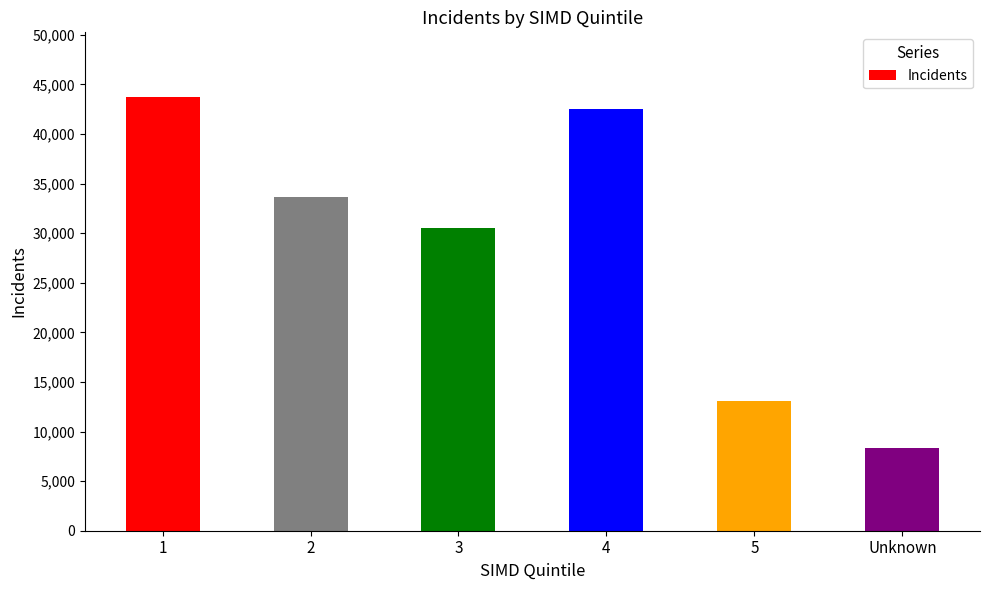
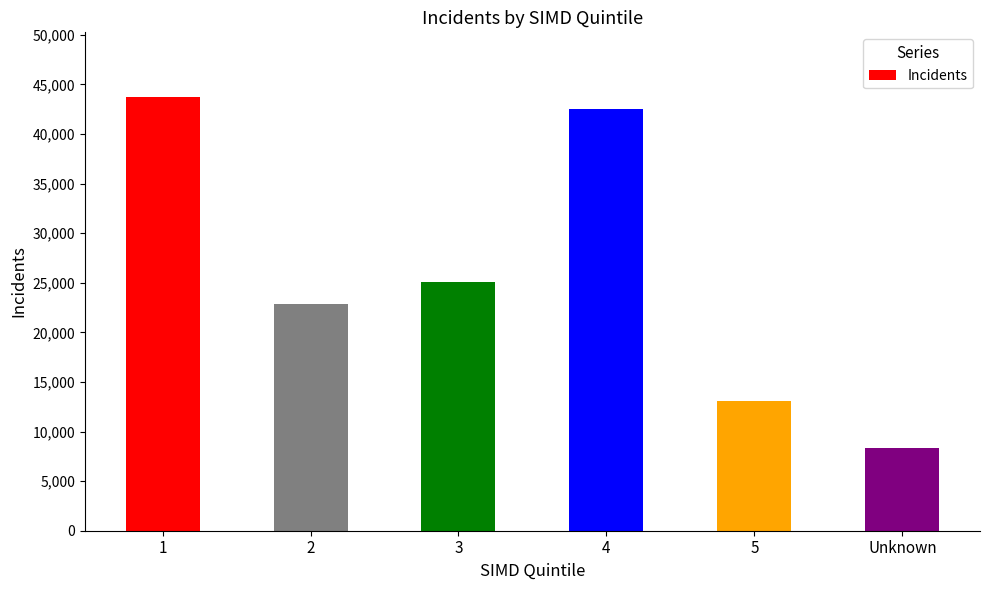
  {
    "1": "44,000",
-   "2": "34,000",
-   "3": "31,000",
+   "2": "23,000",
+   "3": "25,000",
    "4": "43,000",
    "5": "13,000",
    "Unknown": "8,000"
  }
